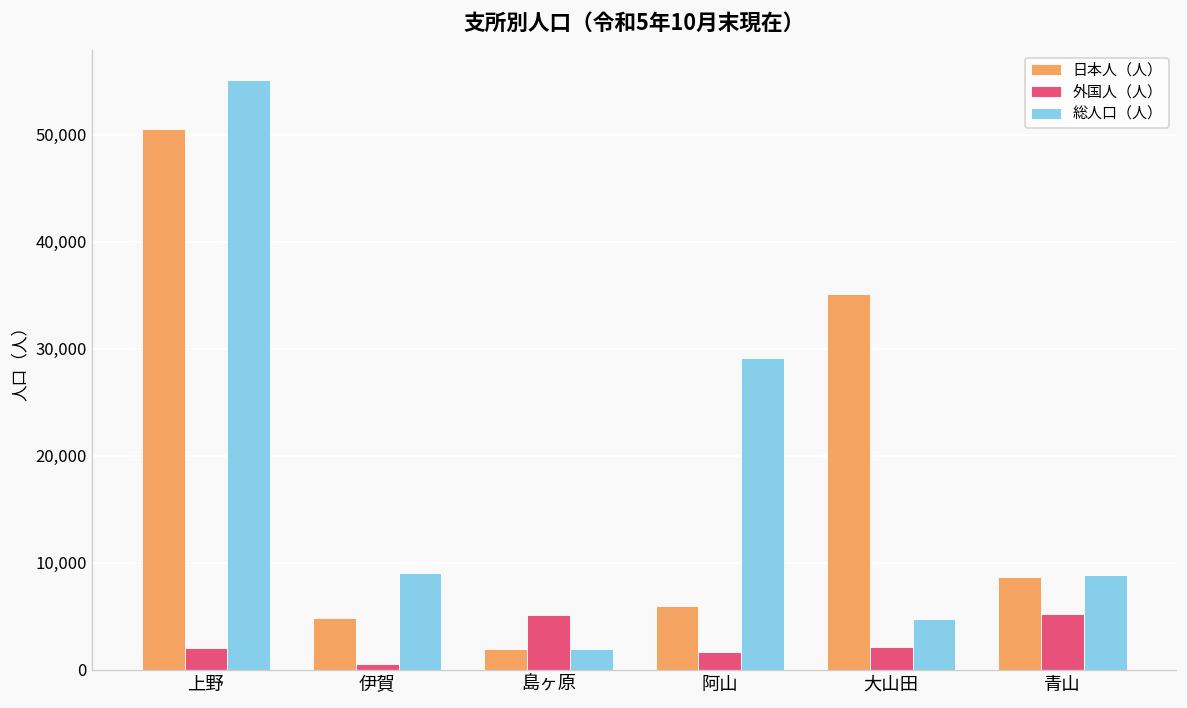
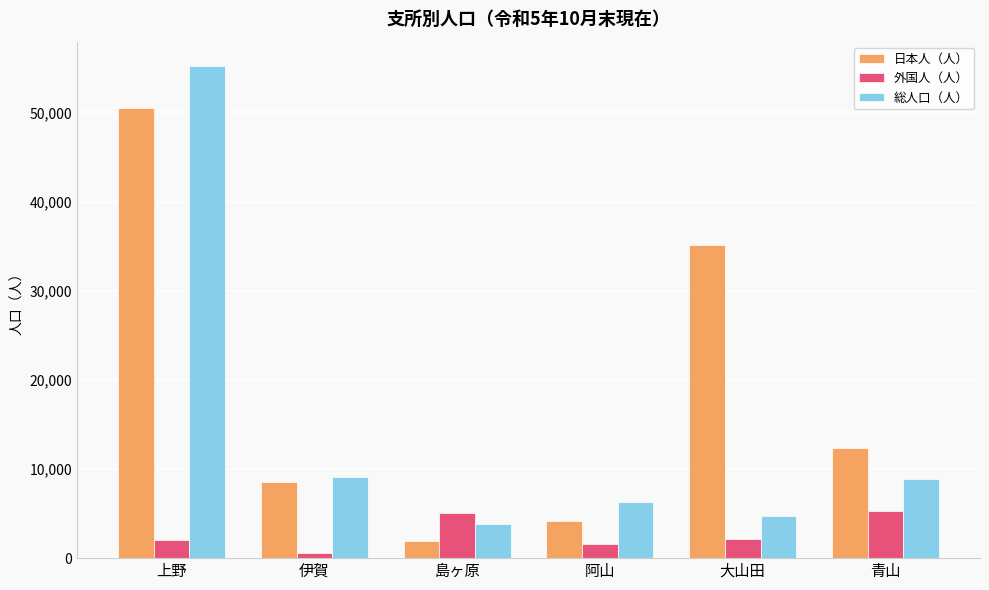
  {
    "日本人（人）": {
      "上野": "51,000",
-     "伊賀": "5,000",
+     "伊賀": "9,000",
      "島ヶ原": "2,000",
-     "阿山": "6,000",
+     "阿山": "4,000",
      "大山田": "35,000",
-     "青山": "9,000"
+     "青山": "12,000"
    },
    "外国人（人）": {
      "上野": "2,000",
      "伊賀": "1,000",
      "島ヶ原": "5,000",
      "阿山": "2,000",
      "大山田": "2,000",
      "青山": "5,000"
    },
    "総人口（人）": {
      "上野": "55,000",
      "伊賀": "9,000",
-     "島ヶ原": "2,000",
-     "阿山": "29,000",
+     "島ヶ原": "4,000",
+     "阿山": "6,000",
      "大山田": "5,000",
      "青山": "9,000"
    }
  }
